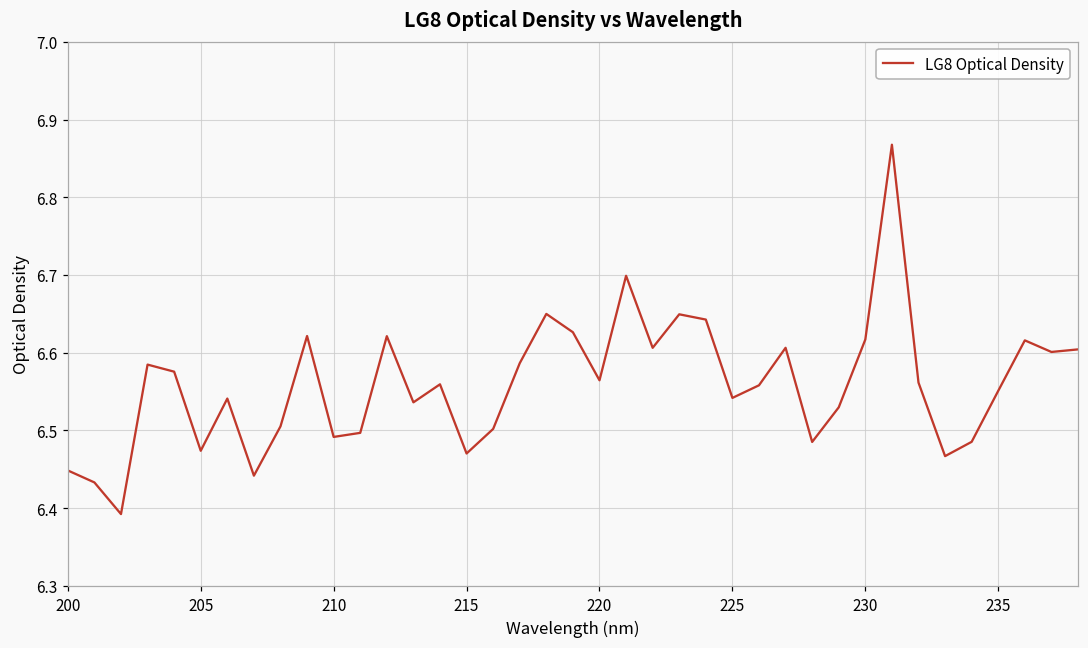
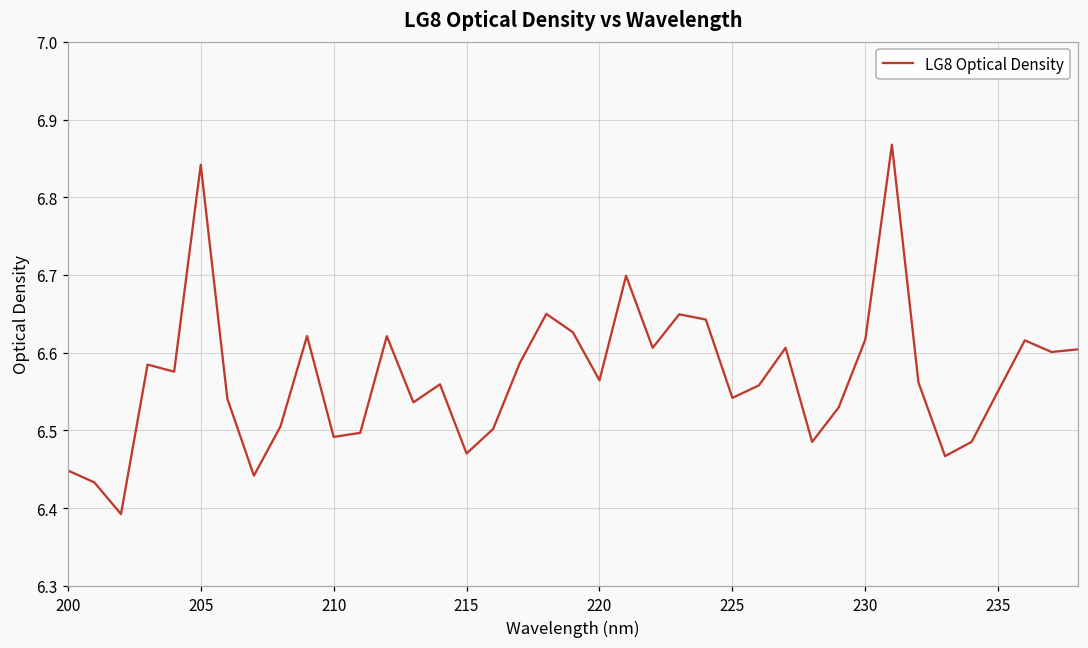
  {
    "200": 6.45,
-   "205": 6.47,
+   "205": 6.84,
    "210": 6.49,
    "215": 6.47,
    "220": 6.56,
    "225": 6.54,
    "230": 6.62,
    "235": 6.55
  }
